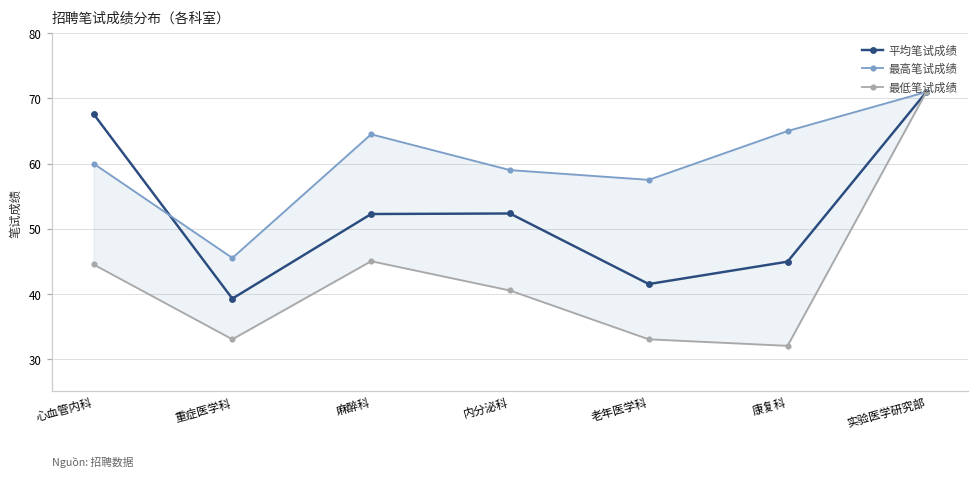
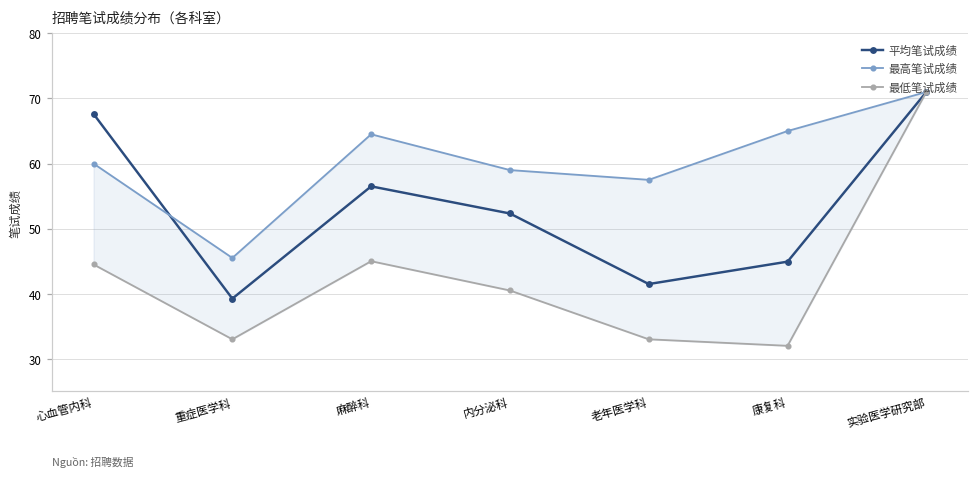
  {
    "平均笔试成绩": {
      "心血管内科": 68,
      "重症医学科": 39,
-     "麻醉科": 52,
+     "麻醉科": 57,
      "内分泌科": 52,
      "老年医学科": 41,
      "康复科": 45
    }
  }
